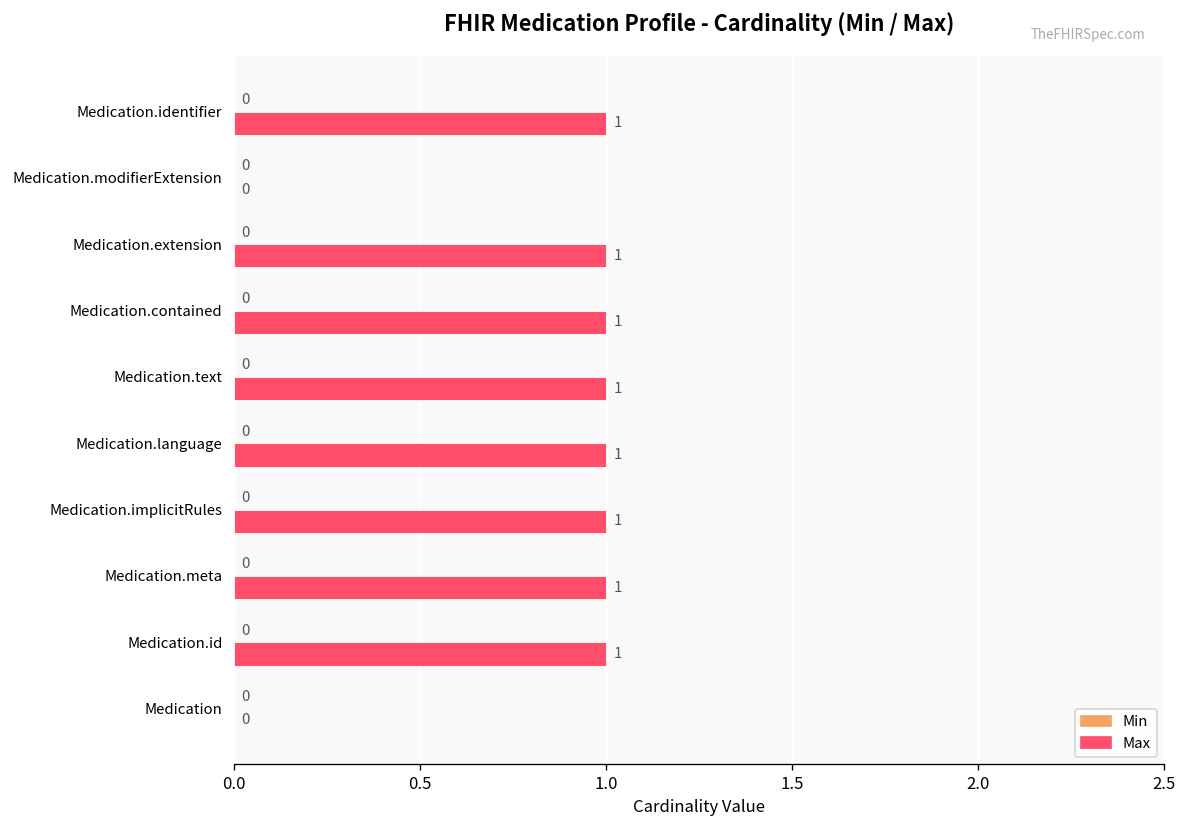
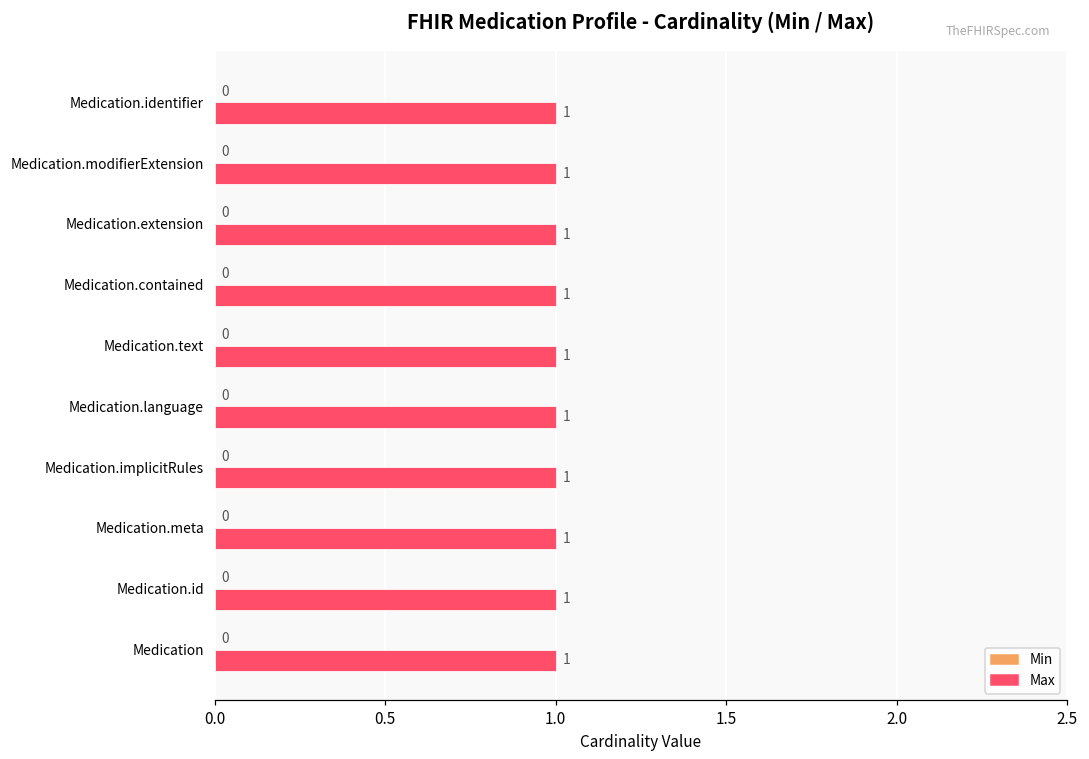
  {
    "Min": {
      "Medication.identifier": 0,
      "Medication.modifierExtension": 0,
      "Medication.extension": 0,
      "Medication.contained": 0,
      "Medication.text": 0,
      "Medication.language": 0,
      "Medication.implicitRules": 0,
      "Medication.meta": 0,
      "Medication.id": 0,
      "Medication": 0
    },
    "Max": {
      "Medication.identifier": 1,
-     "Medication.modifierExtension": 0,
+     "Medication.modifierExtension": 1,
      "Medication.extension": 1,
      "Medication.contained": 1,
      "Medication.text": 1,
      "Medication.language": 1,
      "Medication.implicitRules": 1,
      "Medication.meta": 1,
      "Medication.id": 1,
-     "Medication": 0
+     "Medication": 1
    }
  }
